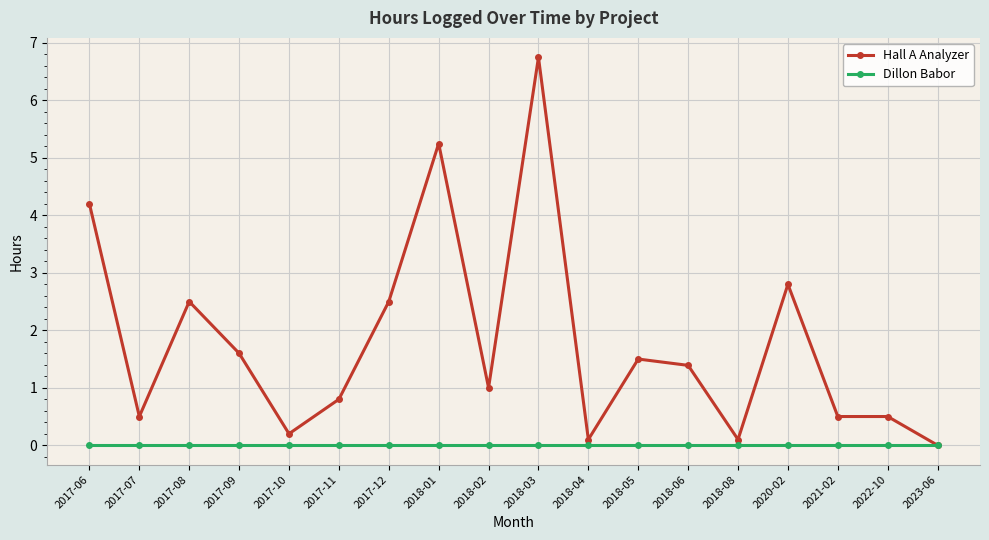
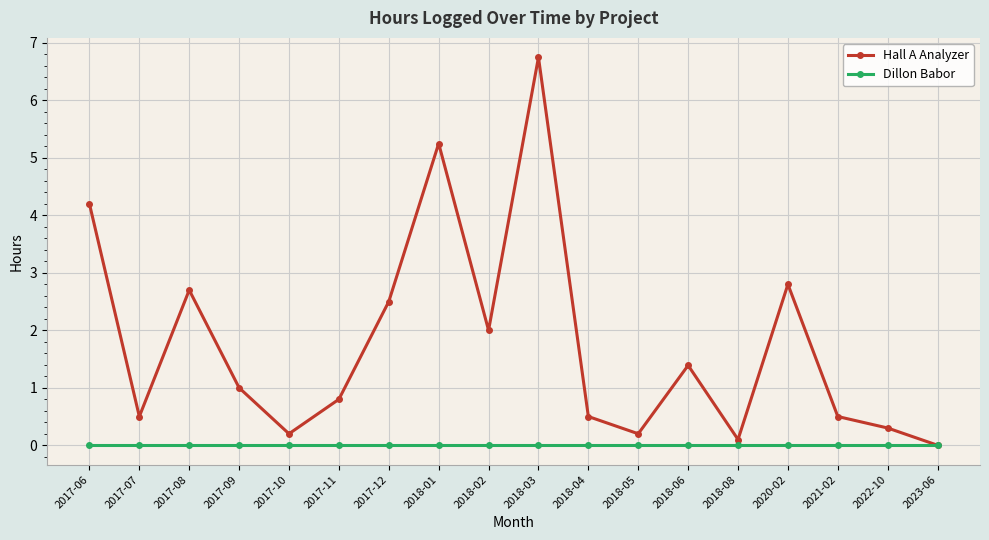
  {
    "Hall A Analyzer": {
      "2017-06": 4.2,
      "2017-07": 0.5,
-     "2017-08": 2.5,
-     "2017-09": 1.6,
+     "2017-08": 2.7,
+     "2017-09": 1.0,
      "2017-10": 0.2,
      "2017-11": 0.8,
      "2017-12": 2.5,
      "2018-01": 5.3,
-     "2018-02": 1,
+     "2018-02": 2,
      "2018-03": 6.8,
-     "2018-04": 0.1,
-     "2018-05": 1.5,
+     "2018-04": 0.5,
+     "2018-05": 0.2,
      "2018-06": 1.4,
      "2018-08": 0.1,
      "2020-02": 2.8,
      "2021-02": 0.5,
-     "2022-10": 0.5
+     "2022-10": 0.3
    },
    "Dillon Babor": {
      "2017-06": 0.0,
      "2017-07": 0.0,
      "2017-08": 0.0,
      "2017-09": 0.0,
      "2017-10": 0.0,
      "2017-11": 0.0,
      "2017-12": 0.0,
      "2018-01": 0.0,
      "2018-02": 0.0,
      "2018-03": 0.0,
      "2018-04": 0.0,
      "2018-05": 0.0,
      "2018-06": 0.0,
      "2018-08": 0.0,
      "2020-02": 0.0,
      "2021-02": 0.0,
      "2022-10": 0.0
    }
  }
